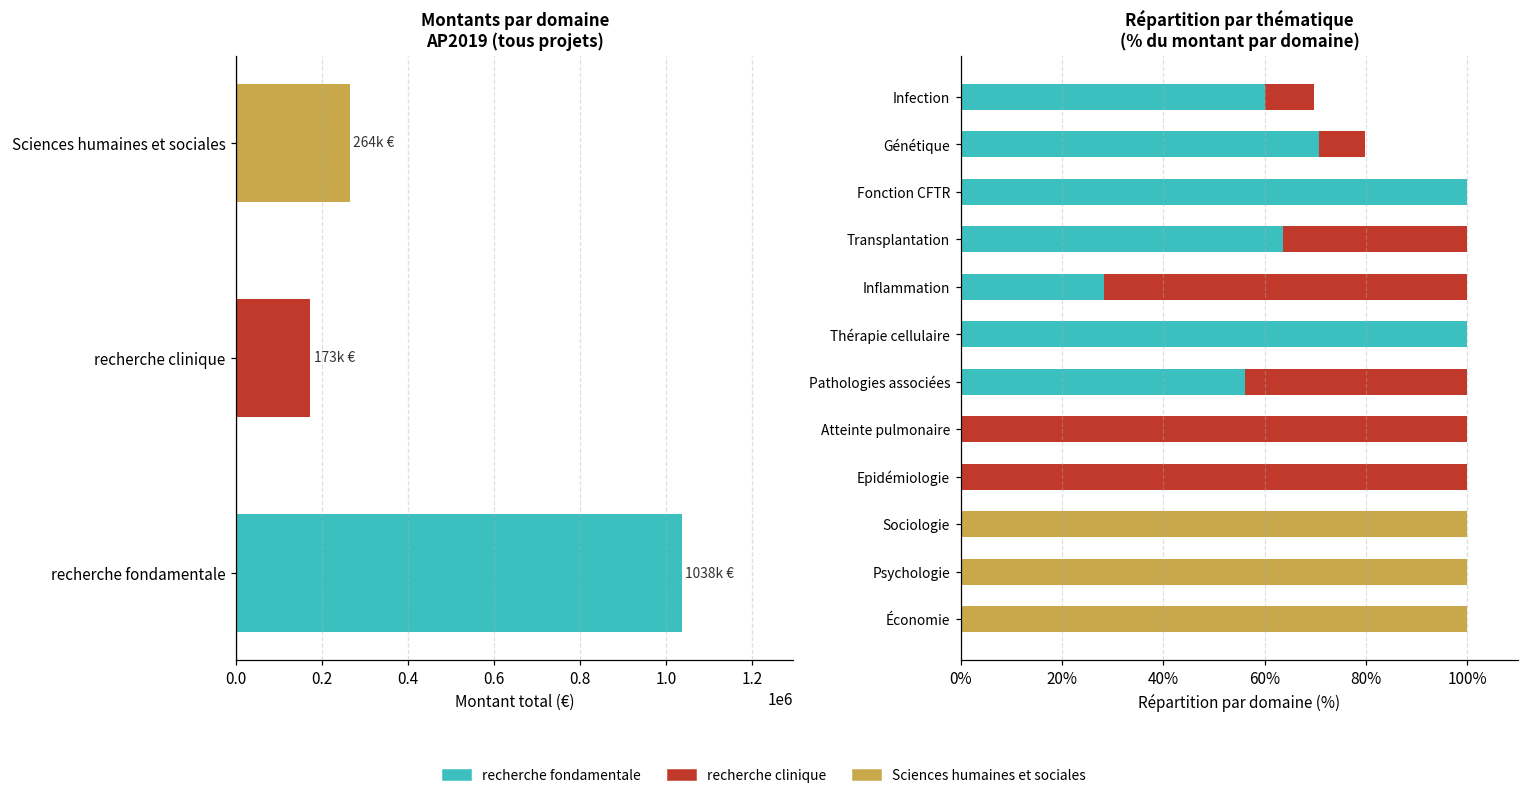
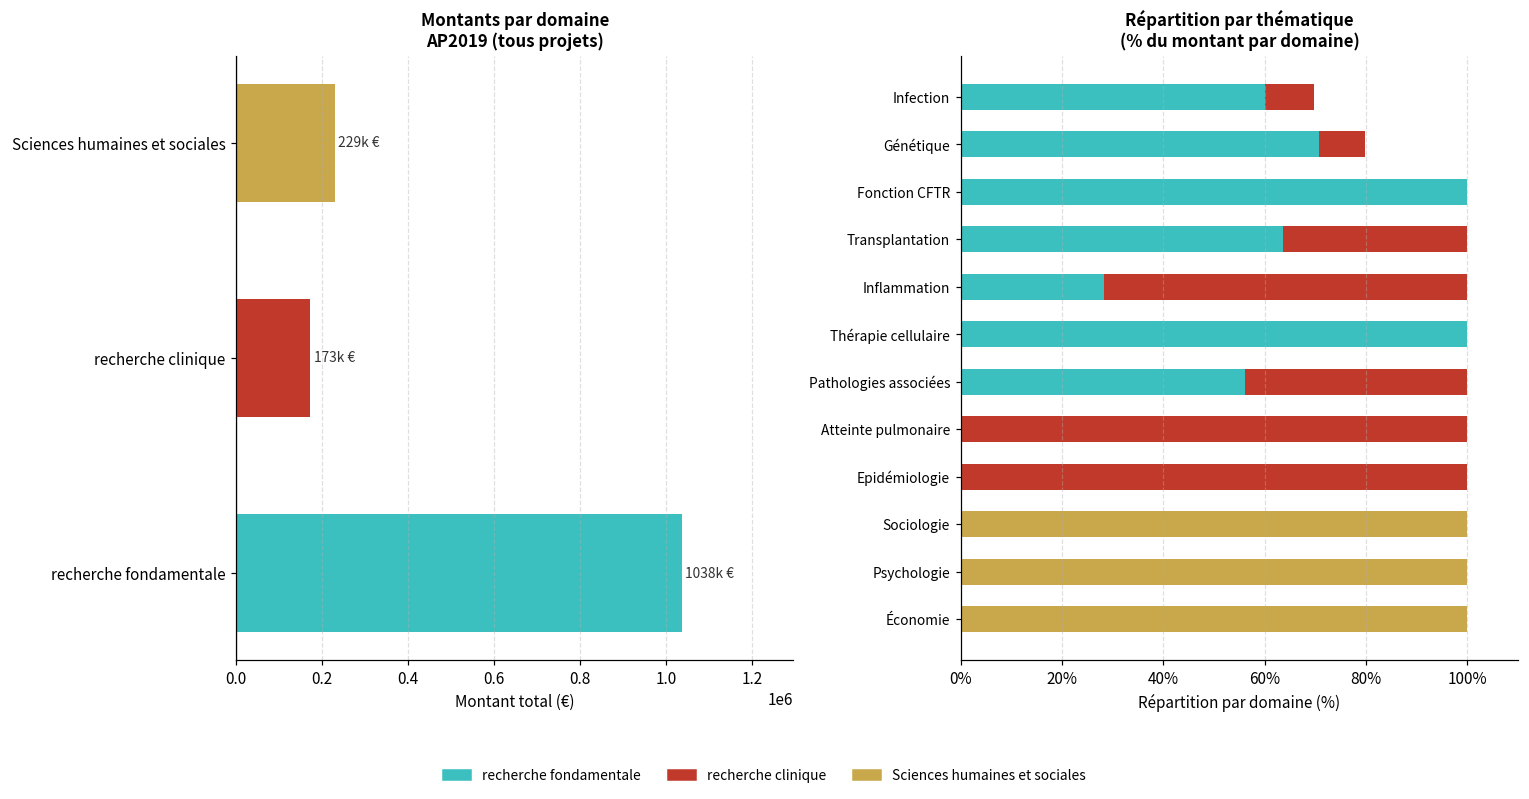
  {
    "Montants par domaine AP2019 (tous projets)": {
-     "Sciences humaines et sociales": "264k",
+     "Sciences humaines et sociales": "229k",
      "recherche clinique": "173k",
      "recherche fondamentale": "1038k"
    },
    "Répartition par thématique (% du montant par domaine)": {
      "recherche fondamentale": {
        "Infection": "60%",
        "Génétique": "71%",
        "Fonction CFTR": "100%",
        "Transplantation": "64%",
        "Inflammation": "28%",
        "Thérapie cellulaire": "100%",
        "Pathologies associées": "56%",
        "Atteinte pulmonaire": "0%",
        "Epidémiologie": "0%",
        "Sociologie": "0%",
        "Psychologie": "0%",
        "Économie": "0%"
      },
      "recherche clinique": {
        "Infection": "10%",
        "Génétique": "9%",
        "Fonction CFTR": "0%",
        "Transplantation": "36%",
        "Inflammation": "72%",
        "Thérapie cellulaire": "0%",
        "Pathologies associées": "44%",
        "Atteinte pulmonaire": "100%",
        "Epidémiologie": "100%",
        "Sociologie": "0%",
        "Psychologie": "0%",
        "Économie": "0%"
      },
      "Sciences humaines et sociales": {
        "Infection": "0%",
        "Génétique": "0%",
        "Fonction CFTR": "0%",
        "Transplantation": "0%",
        "Inflammation": "0%",
        "Thérapie cellulaire": "0%",
        "Pathologies associées": "0%",
        "Atteinte pulmonaire": "0%",
        "Epidémiologie": "0%",
        "Sociologie": "100%",
        "Psychologie": "100%",
        "Économie": "100%"
      }
    }
  }
